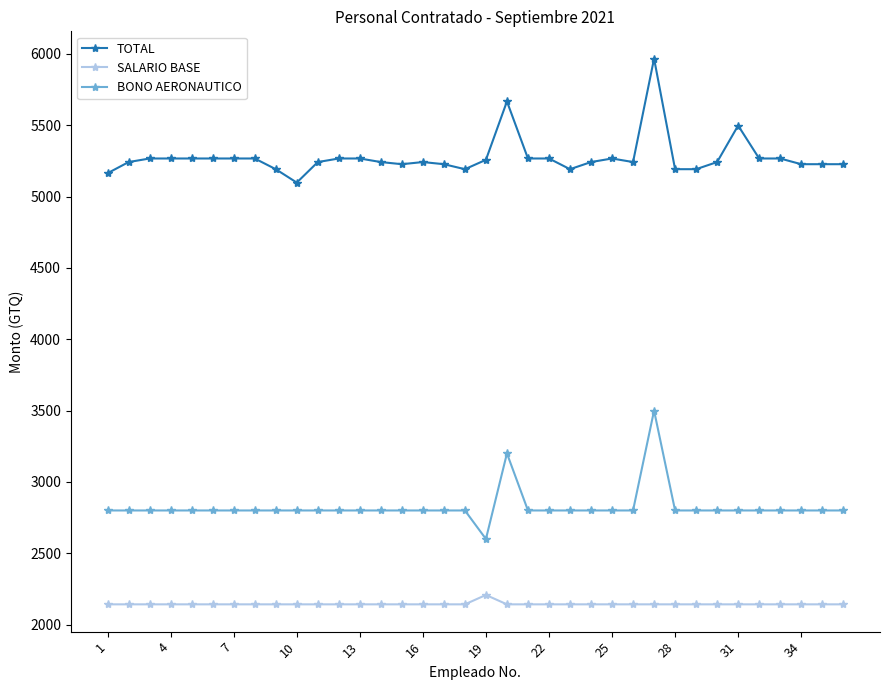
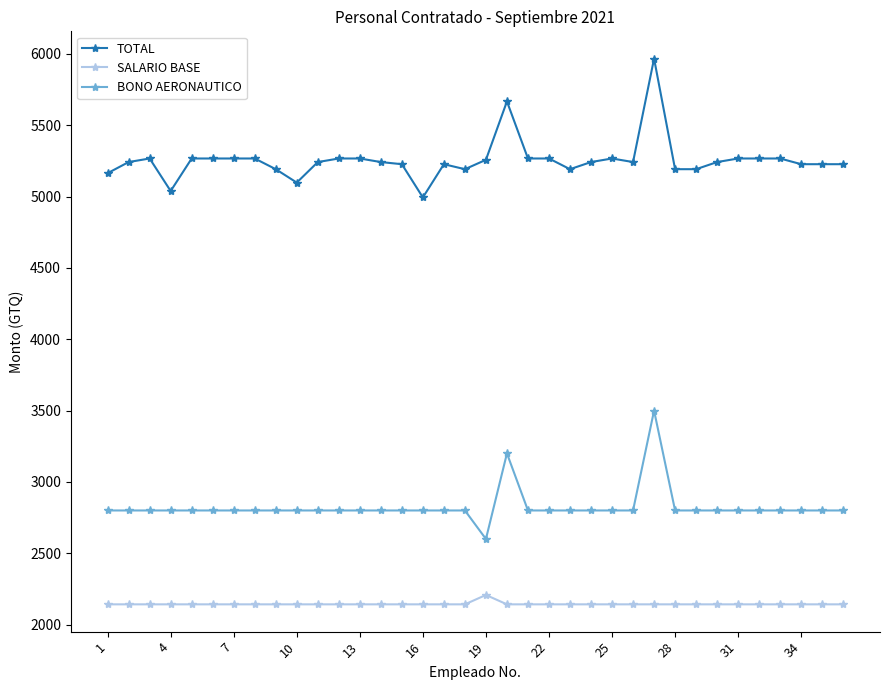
  {
    "TOTAL": {
      "1": 5160,
-     "4": 5270,
+     "4": 5040,
      "7": 5270,
      "10": 5100,
      "13": 5270,
-     "16": 5240,
+     "16": 4990,
      "19": 5260,
      "22": 5270,
      "25": 5270,
      "28": 5190,
-     "31": 5500,
+     "31": 5270,
      "34": 5230
    },
    "SALARIO BASE": {
      "1": 2140,
      "4": 2140,
      "7": 2140,
      "10": 2140,
      "13": 2140,
      "16": 2140,
      "19": 2210,
      "22": 2140,
      "25": 2140,
      "28": 2140,
      "31": 2140,
      "34": 2140
    },
    "BONO AERONAUTICO": {
      "1": 2800,
      "4": 2800,
      "7": 2800,
      "10": 2800,
      "13": 2800,
      "16": 2800,
      "19": 2600,
      "22": 2800,
      "25": 2800,
      "28": 2800,
      "31": 2800,
      "34": 2800
    }
  }
